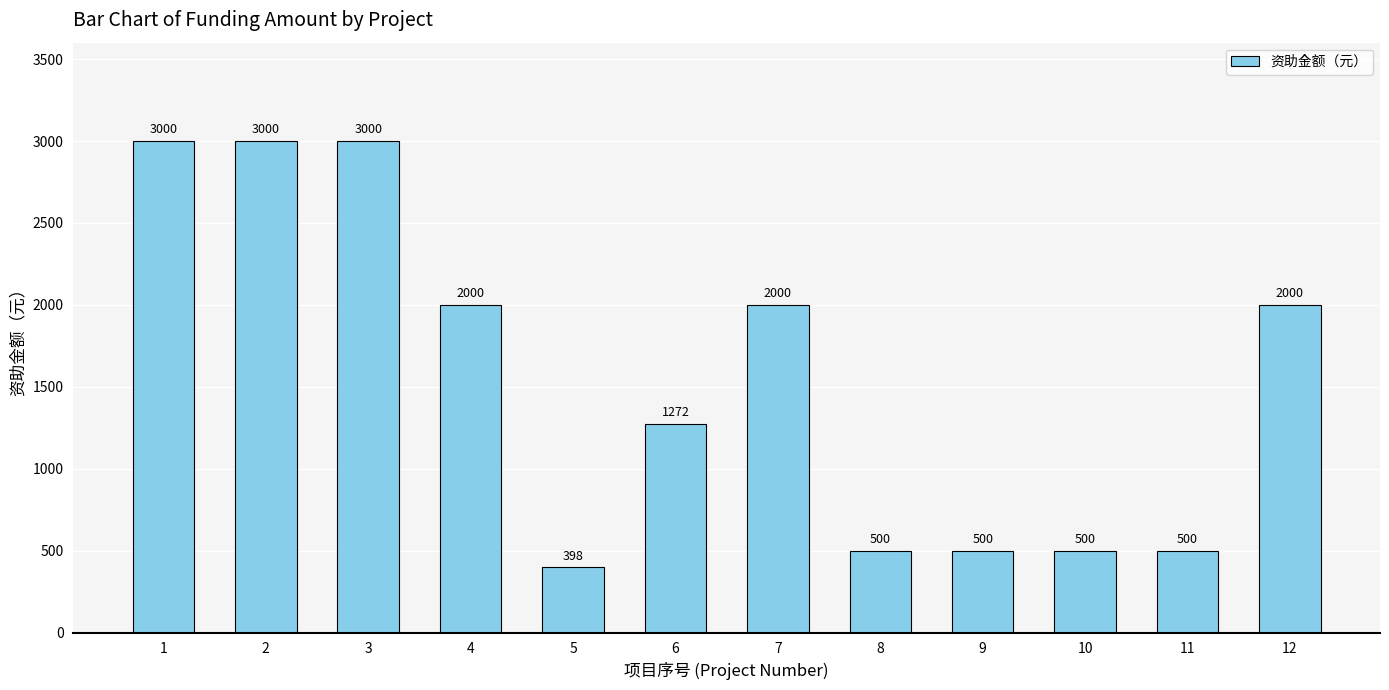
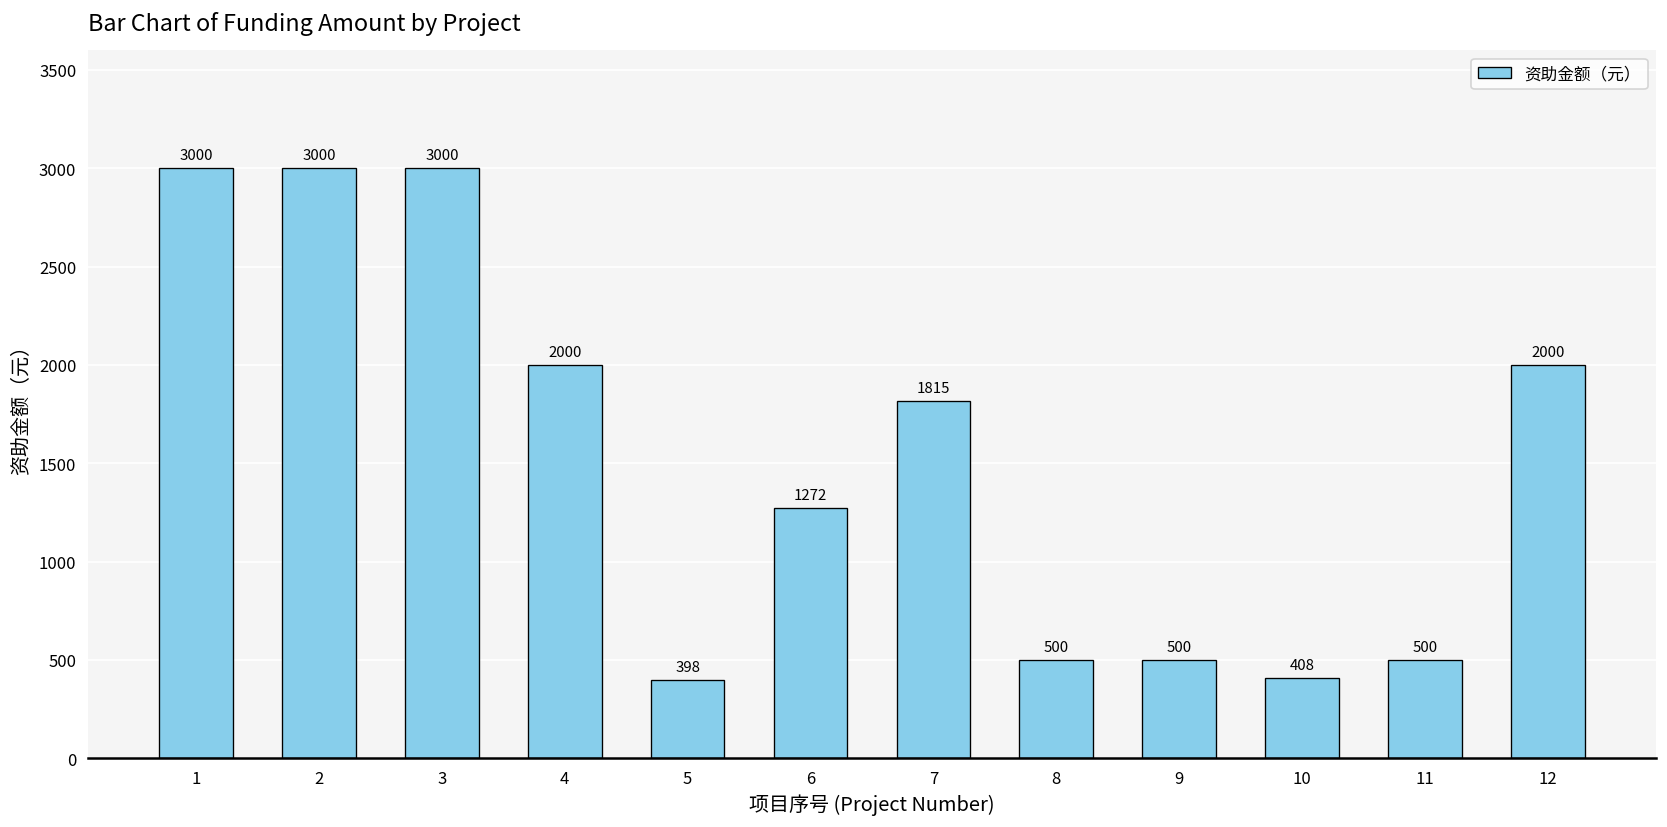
  {
    "1": 3000,
    "2": 3000,
    "3": 3000,
    "4": 2000,
    "5": 398,
    "6": 1272,
-   "7": 2000,
+   "7": 1815,
    "8": 500,
    "9": 500,
-   "10": 500,
+   "10": 408,
    "11": 500,
    "12": 2000
  }
